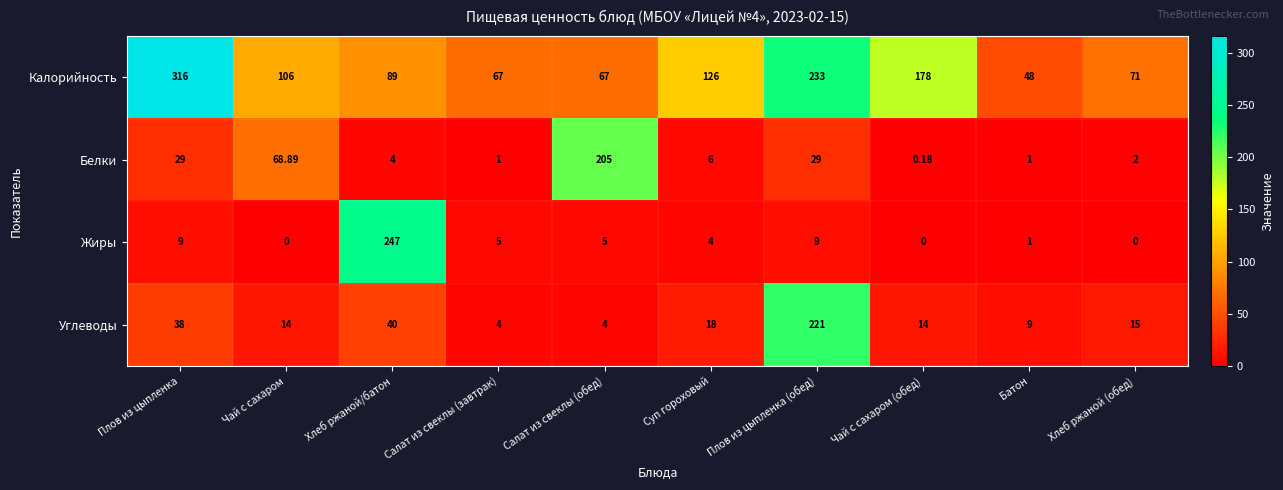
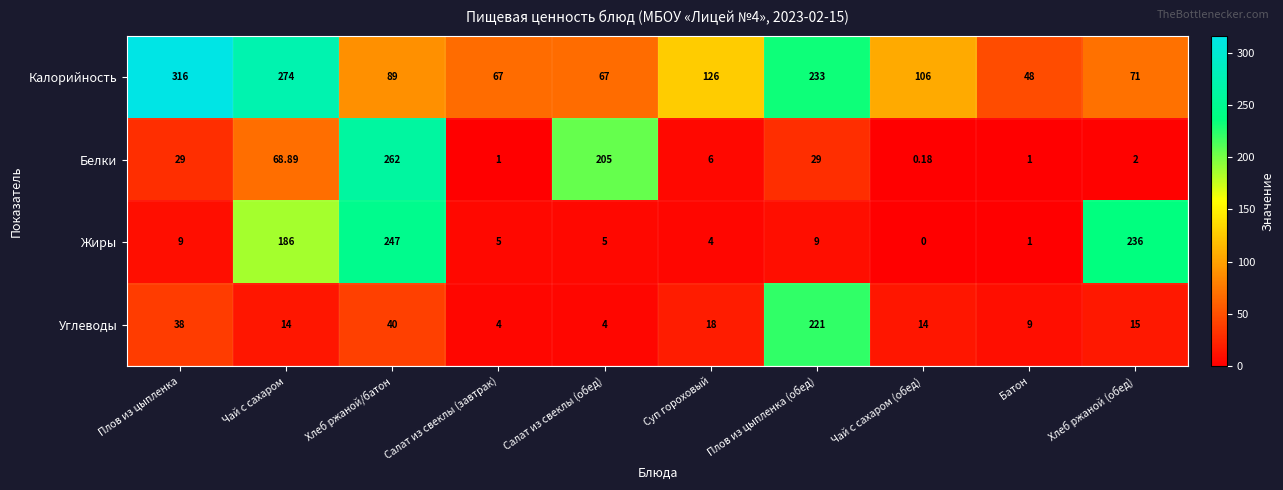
  {
    "Калорийность": {
      "Плов из цыпленка": 316,
-     "Чай с сахаром": 106,
+     "Чай с сахаром": 274,
      "Хлеб ржаной/батон": 89,
      "Салат из свеклы (завтрак)": 67,
      "Салат из свеклы (обед)": 67,
      "Суп гороховый": 126,
      "Плов из цыпленка (обед)": 233,
-     "Чай с сахаром (обед)": 178,
+     "Чай с сахаром (обед)": 106,
      "Батон": 48,
      "Хлеб ржаной (обед)": 71
    },
    "Белки": {
      "Плов из цыпленка": 29,
      "Чай с сахаром": 68.89,
-     "Хлеб ржаной/батон": 4,
+     "Хлеб ржаной/батон": 262,
      "Салат из свеклы (завтрак)": 1,
      "Салат из свеклы (обед)": 205,
      "Суп гороховый": 6,
      "Плов из цыпленка (обед)": 29,
      "Чай с сахаром (обед)": 0.18,
      "Батон": 1,
      "Хлеб ржаной (обед)": 2
    },
    "Жиры": {
      "Плов из цыпленка": 9,
-     "Чай с сахаром": 0,
+     "Чай с сахаром": 186,
      "Хлеб ржаной/батон": 247,
      "Салат из свеклы (завтрак)": 5,
      "Салат из свеклы (обед)": 5,
      "Суп гороховый": 4,
      "Плов из цыпленка (обед)": 9,
      "Чай с сахаром (обед)": 0,
      "Батон": 1,
-     "Хлеб ржаной (обед)": 0
+     "Хлеб ржаной (обед)": 236
    },
    "Углеводы": {
      "Плов из цыпленка": 38,
      "Чай с сахаром": 14,
      "Хлеб ржаной/батон": 40,
      "Салат из свеклы (завтрак)": 4,
      "Салат из свеклы (обед)": 4,
      "Суп гороховый": 18,
      "Плов из цыпленка (обед)": 221,
      "Чай с сахаром (обед)": 14,
      "Батон": 9,
      "Хлеб ржаной (обед)": 15
    }
  }
